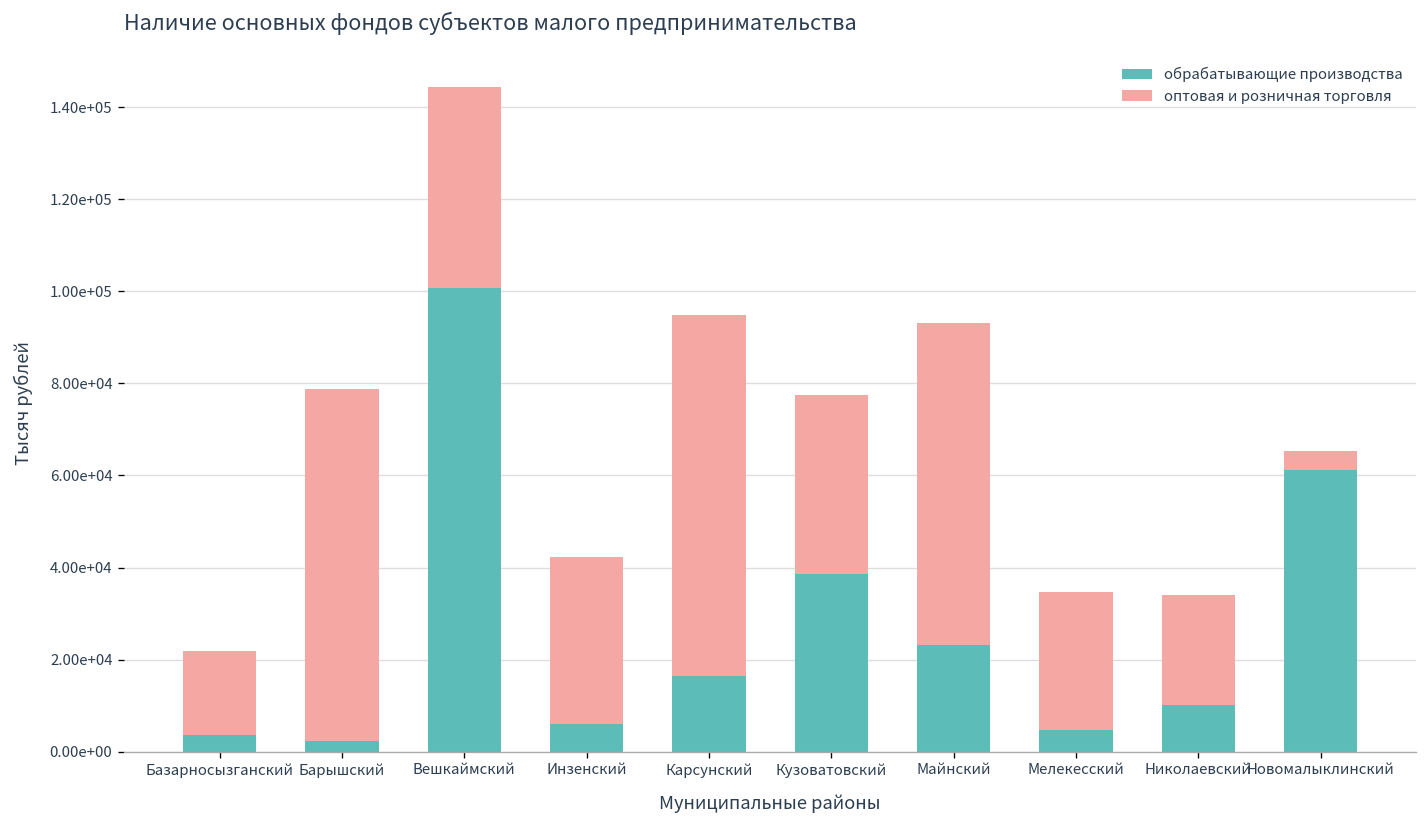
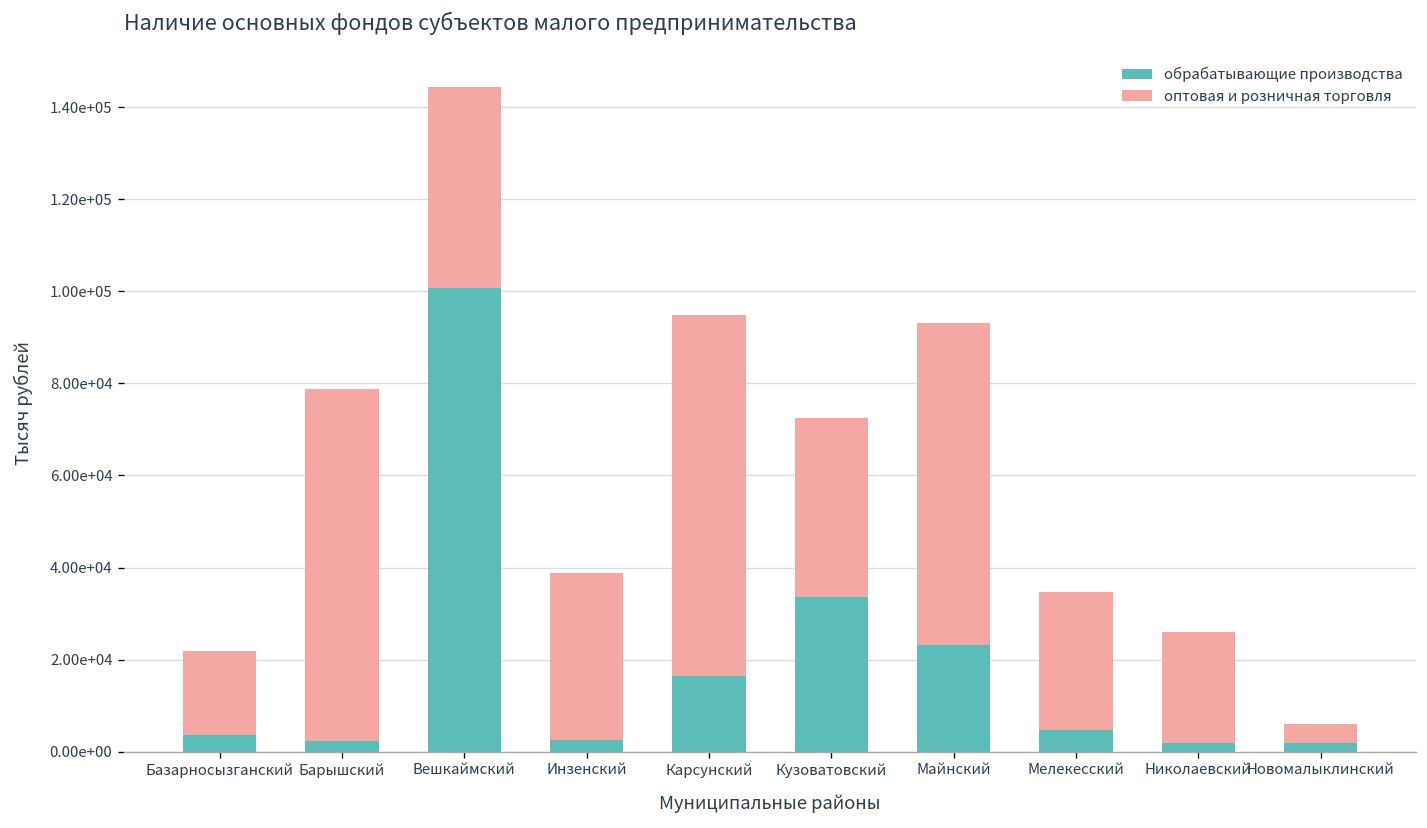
  {
    "обрабатывающие производства": {
      "Базарносызганский": 4000,
      "Барышский": 2000,
      "Вешкаймский": 101000,
-     "Инзенский": 6000,
+     "Инзенский": 3000,
      "Карсунский": 16000,
-     "Кузоватовский": 39000,
+     "Кузоватовский": 34000,
      "Майнский": 23000,
      "Мелекесский": 5000,
-     "Николаевский": 10000,
-     "Новомалыклинский": 61000
+     "Николаевский": 2000,
+     "Новомалыклинский": 2000
    },
    "оптовая и розничная торговля": {
      "Базарносызганский": 18000,
      "Барышский": 77000,
      "Вешкаймский": 44000,
      "Инзенский": 36000,
      "Карсунский": 78000,
      "Кузоватовский": 39000,
      "Майнский": 70000,
      "Мелекесский": 30000,
      "Николаевский": 24000,
      "Новомалыклинский": 4000
    }
  }
